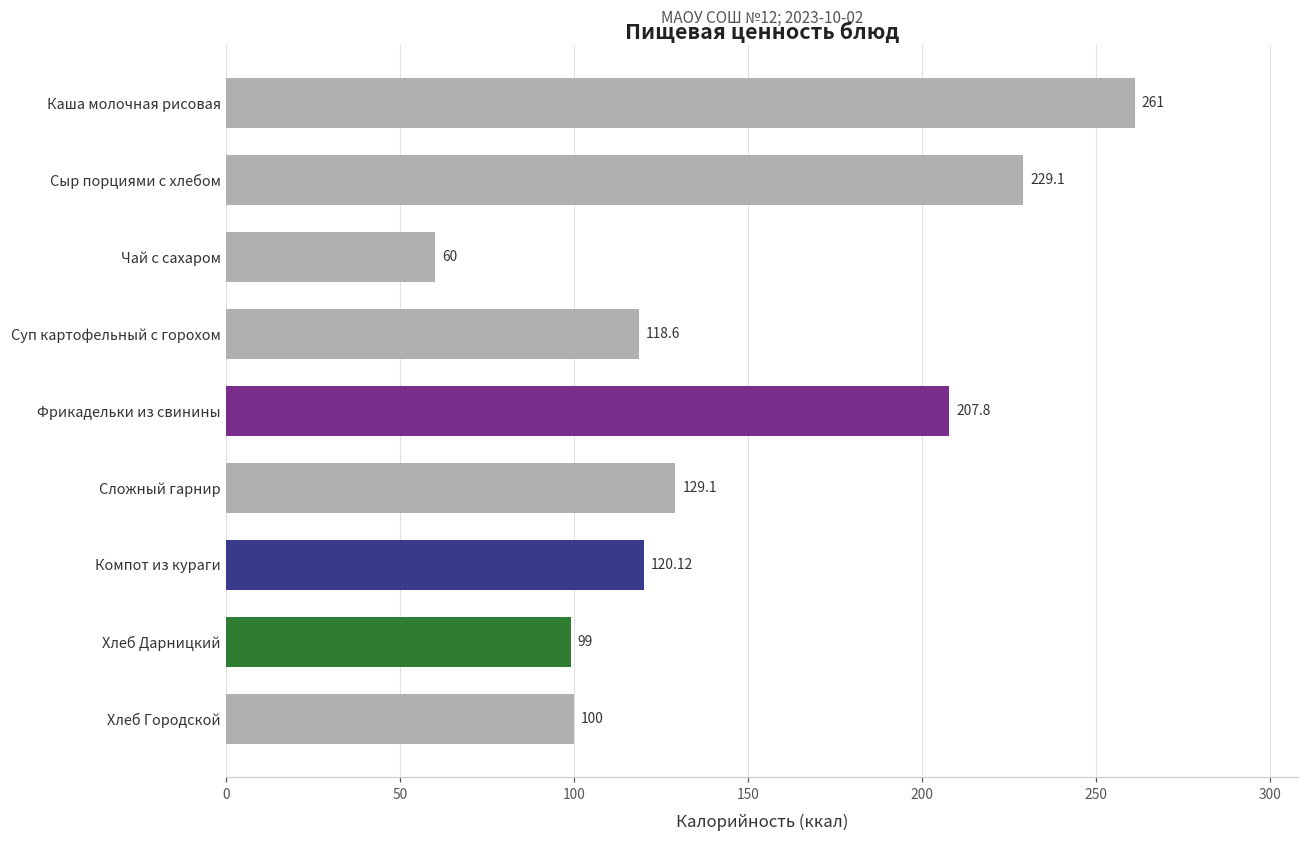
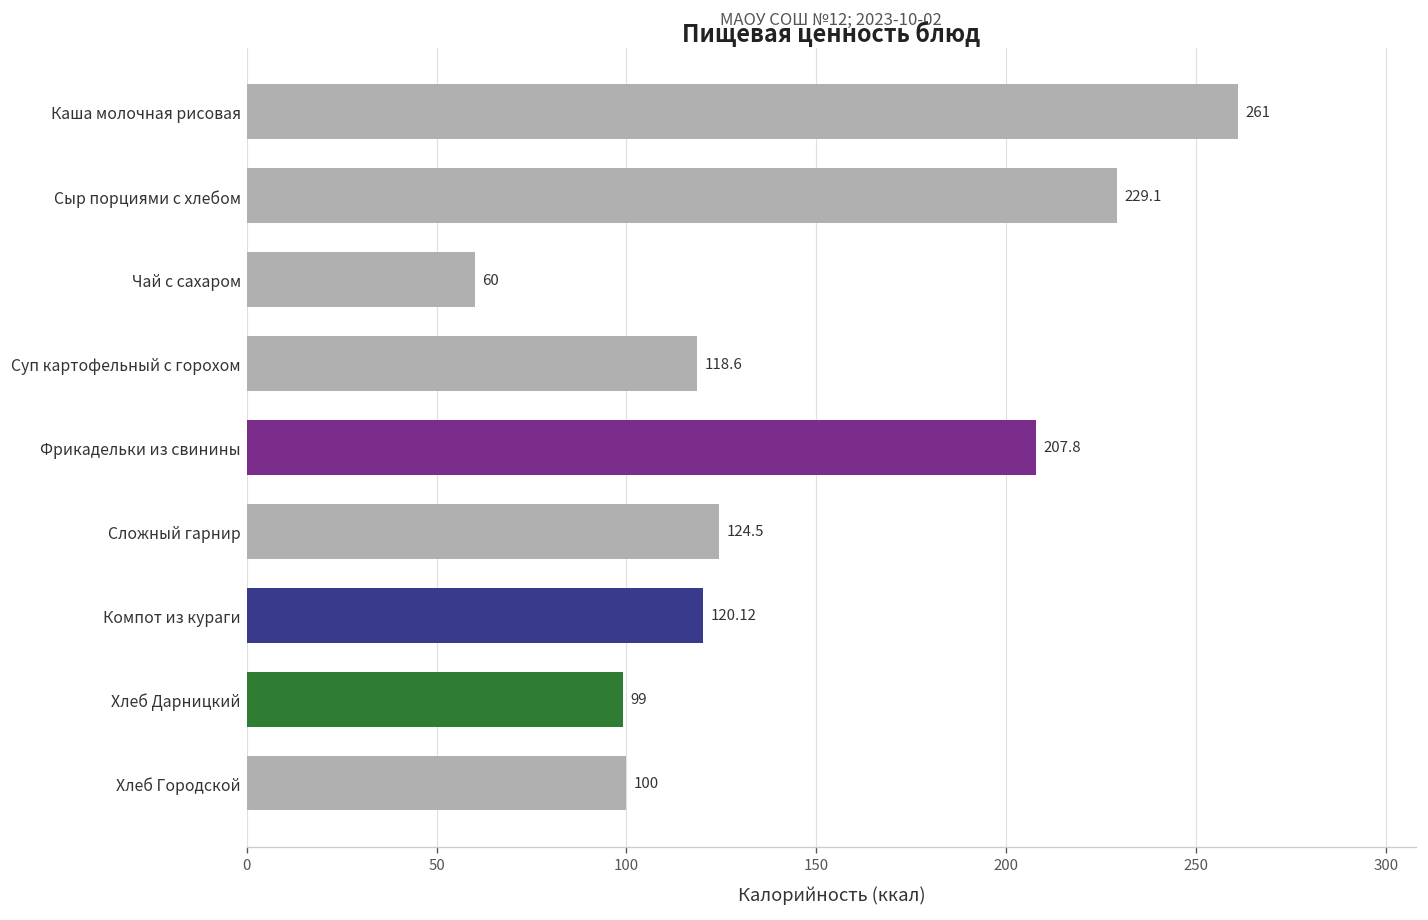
  {
    "Каша молочная рисовая": 261,
    "Сыр порциями с хлебом": 229.1,
    "Чай с сахаром": 60,
    "Суп картофельный с горохом": 118.6,
    "Фрикадельки из свинины": 207.8,
-   "Сложный гарнир": 129.1,
+   "Сложный гарнир": 124.5,
    "Компот из кураги": 120.12,
    "Хлеб Дарницкий": 99,
    "Хлеб Городской": 100
  }
